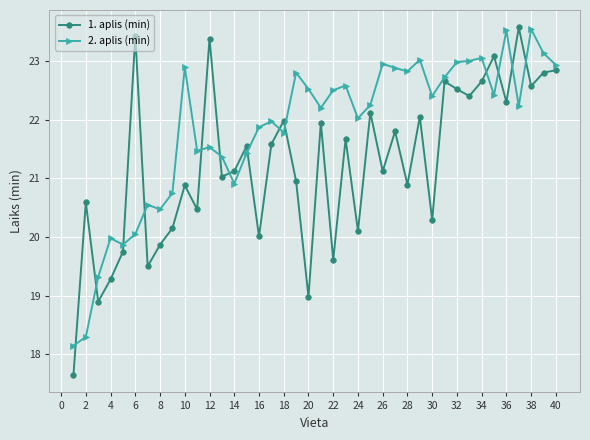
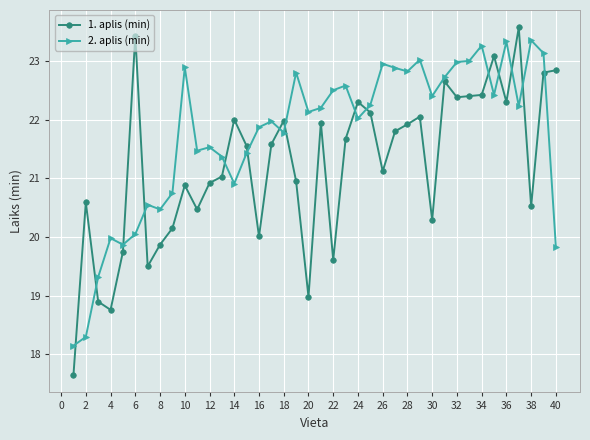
  {
    "1. aplis (min)": {
      "2": 20.6,
-     "4": 19.3,
+     "4": 18.8,
      "8": 19.9,
      "10": 20.9,
-     "12": 23.4,
-     "14": 21.1,
+     "12": 20.9,
+     "14": 22.0,
      "16": 20.0,
      "18": 22.0,
      "20": 19.0,
      "22": 19.6,
-     "24": 20.1,
+     "24": 22.3,
      "26": 21.1,
-     "28": 20.9,
+     "28": 21.9,
      "30": 20.3,
-     "32": 22.5,
-     "34": 22.7,
+     "32": 22.4,
+     "34": 22.4,
      "36": 22.3,
-     "38": 22.6,
+     "38": 20.5,
      "40": 22.8
    },
    "2. aplis (min)": {
      "2": 18.3,
      "4": 20.0,
      "6": 20.1,
      "8": 20.5,
      "10": 22.9,
      "12": 21.5,
      "14": 20.9,
      "16": 21.9,
      "18": 21.8,
-     "20": 22.5,
+     "20": 22.1,
      "22": 22.5,
      "24": 22.0,
      "26": 23.0,
      "28": 22.8,
      "30": 22.4,
      "32": 23.0,
-     "34": 23.1,
-     "36": 23.5,
-     "38": 23.5,
-     "40": 22.9
+     "34": 23.3,
+     "36": 23.3,
+     "38": 23.4,
+     "40": 19.8
    }
  }
